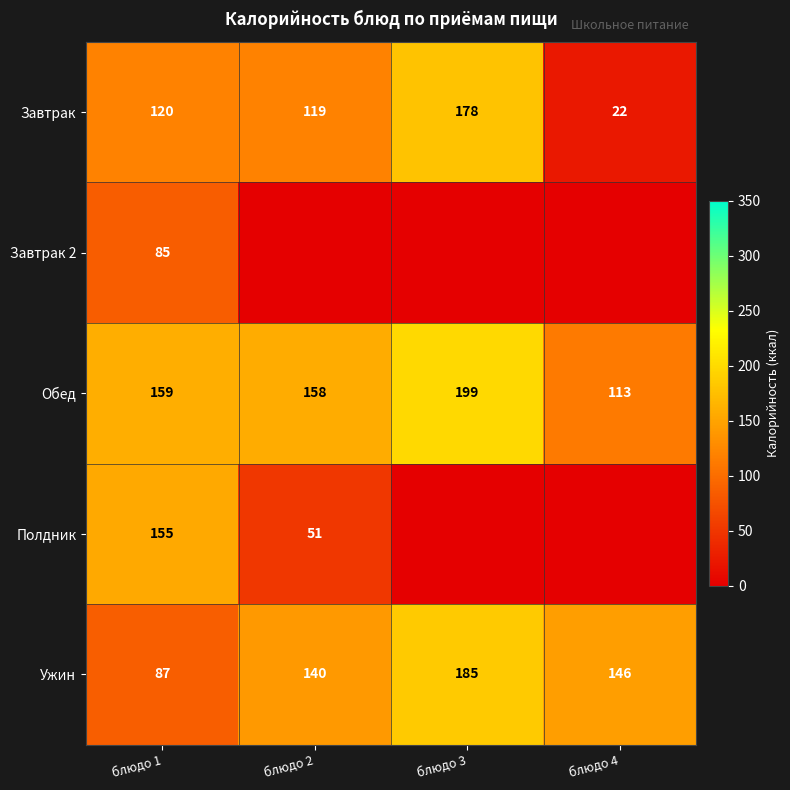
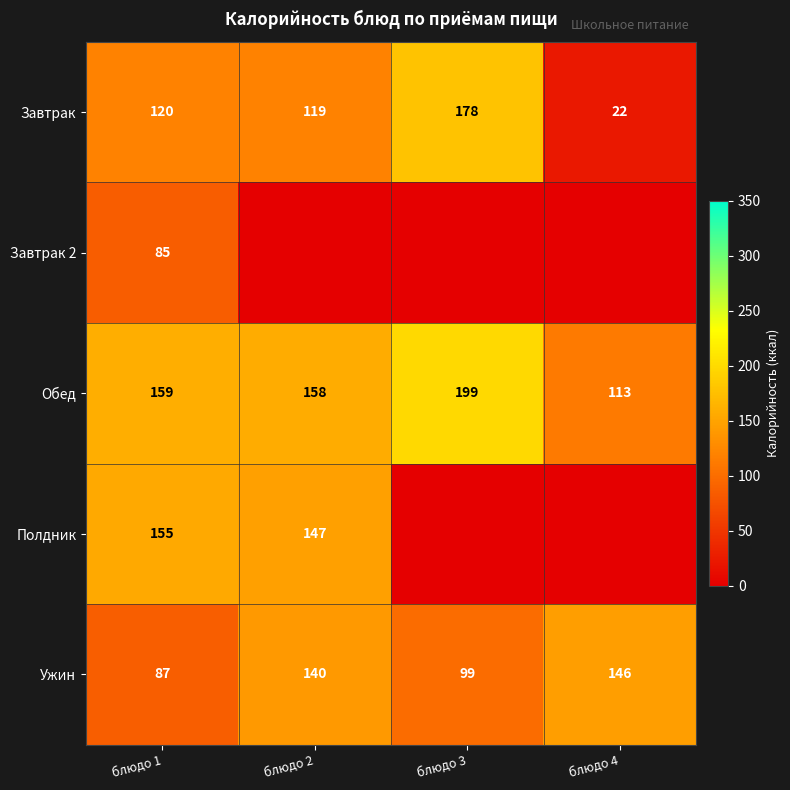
  {
    "Завтрак": {
      "блюдо 1": 120,
      "блюдо 2": 119,
      "блюдо 3": 178,
      "блюдо 4": 22
    },
    "Завтрак 2": {
      "блюдо 1": 85
    },
    "Обед": {
      "блюдо 1": 159,
      "блюдо 2": 158,
      "блюдо 3": 199,
      "блюдо 4": 113
    },
    "Полдник": {
      "блюдо 1": 155,
-     "блюдо 2": 51
+     "блюдо 2": 147
    },
    "Ужин": {
      "блюдо 1": 87,
      "блюдо 2": 140,
-     "блюдо 3": 185,
+     "блюдо 3": 99,
      "блюдо 4": 146
    }
  }
